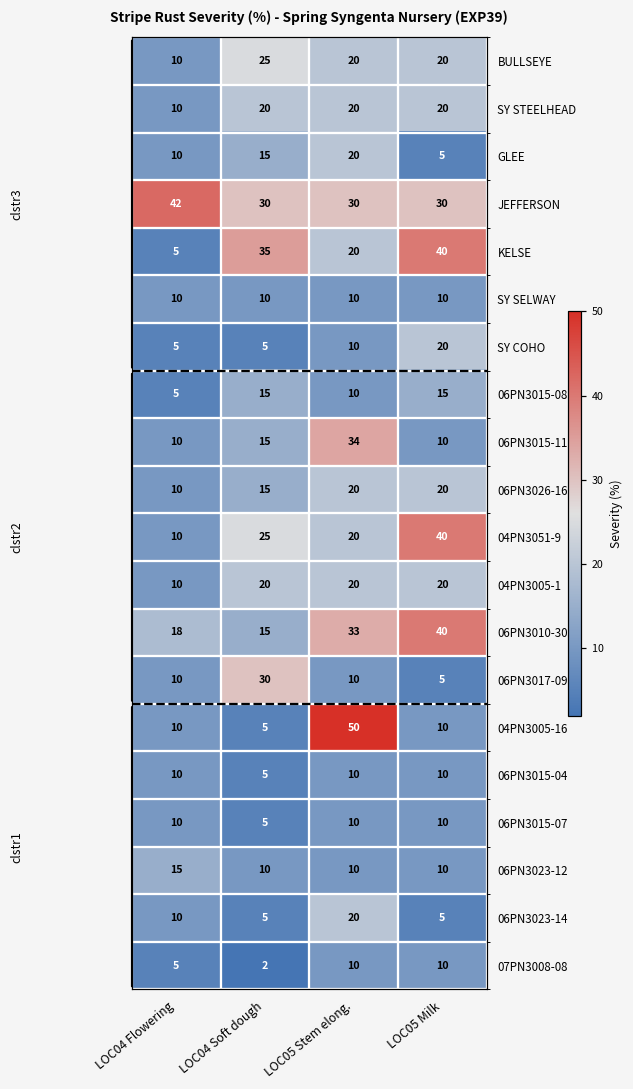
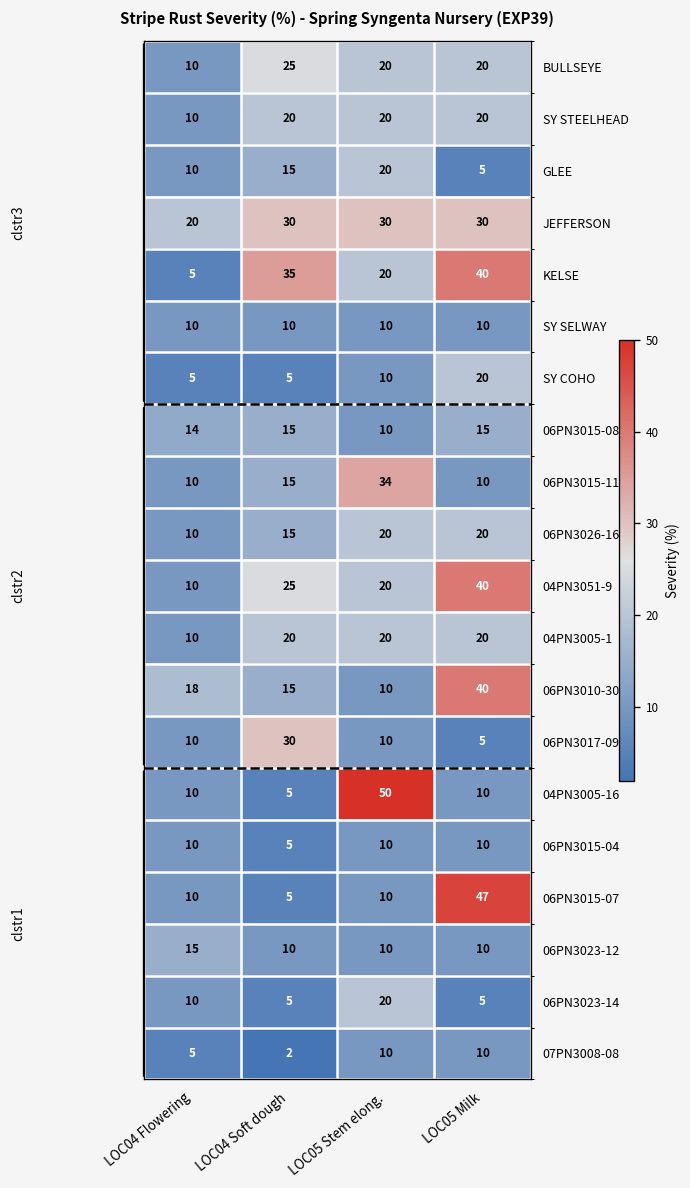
  {
    "BULLSEYE": {
      "LOC04 Flowering": 10,
      "LOC04 Soft dough": 25,
      "LOC05 Stem elong.": 20,
      "LOC05 Milk": 20
    },
    "SY STEELHEAD": {
      "LOC04 Flowering": 10,
      "LOC04 Soft dough": 20,
      "LOC05 Stem elong.": 20,
      "LOC05 Milk": 20
    },
    "GLEE": {
      "LOC04 Flowering": 10,
      "LOC04 Soft dough": 15,
      "LOC05 Stem elong.": 20,
      "LOC05 Milk": 5
    },
    "JEFFERSON": {
-     "LOC04 Flowering": 42,
+     "LOC04 Flowering": 20,
      "LOC04 Soft dough": 30,
      "LOC05 Stem elong.": 30,
      "LOC05 Milk": 30
    },
    "KELSE": {
      "LOC04 Flowering": 5,
      "LOC04 Soft dough": 35,
      "LOC05 Stem elong.": 20,
      "LOC05 Milk": 40
    },
    "SY SELWAY": {
      "LOC04 Flowering": 10,
      "LOC04 Soft dough": 10,
      "LOC05 Stem elong.": 10,
      "LOC05 Milk": 10
    },
    "SY COHO": {
      "LOC04 Flowering": 5,
      "LOC04 Soft dough": 5,
      "LOC05 Stem elong.": 10,
      "LOC05 Milk": 20
    },
    "06PN3015-08": {
-     "LOC04 Flowering": 5,
+     "LOC04 Flowering": 14,
      "LOC04 Soft dough": 15,
      "LOC05 Stem elong.": 10,
      "LOC05 Milk": 15
    },
    "06PN3015-11": {
      "LOC04 Flowering": 10,
      "LOC04 Soft dough": 15,
      "LOC05 Stem elong.": 34,
      "LOC05 Milk": 10
    },
    "06PN3026-16": {
      "LOC04 Flowering": 10,
      "LOC04 Soft dough": 15,
      "LOC05 Stem elong.": 20,
      "LOC05 Milk": 20
    },
    "04PN3051-9": {
      "LOC04 Flowering": 10,
      "LOC04 Soft dough": 25,
      "LOC05 Stem elong.": 20,
      "LOC05 Milk": 40
    },
    "04PN3005-1": {
      "LOC04 Flowering": 10,
      "LOC04 Soft dough": 20,
      "LOC05 Stem elong.": 20,
      "LOC05 Milk": 20
    },
    "06PN3010-30": {
      "LOC04 Flowering": 18,
      "LOC04 Soft dough": 15,
-     "LOC05 Stem elong.": 33,
+     "LOC05 Stem elong.": 10,
      "LOC05 Milk": 40
    },
    "06PN3017-09": {
      "LOC04 Flowering": 10,
      "LOC04 Soft dough": 30,
      "LOC05 Stem elong.": 10,
      "LOC05 Milk": 5
    },
    "04PN3005-16": {
      "LOC04 Flowering": 10,
      "LOC04 Soft dough": 5,
      "LOC05 Stem elong.": 50,
      "LOC05 Milk": 10
    },
    "06PN3015-04": {
      "LOC04 Flowering": 10,
      "LOC04 Soft dough": 5,
      "LOC05 Stem elong.": 10,
      "LOC05 Milk": 10
    },
    "06PN3015-07": {
      "LOC04 Flowering": 10,
      "LOC04 Soft dough": 5,
      "LOC05 Stem elong.": 10,
-     "LOC05 Milk": 10
+     "LOC05 Milk": 47
    },
    "06PN3023-12": {
      "LOC04 Flowering": 15,
      "LOC04 Soft dough": 10,
      "LOC05 Stem elong.": 10,
      "LOC05 Milk": 10
    },
    "06PN3023-14": {
      "LOC04 Flowering": 10,
      "LOC04 Soft dough": 5,
      "LOC05 Stem elong.": 20,
      "LOC05 Milk": 5
    },
    "07PN3008-08": {
      "LOC04 Flowering": 5,
      "LOC04 Soft dough": 2,
      "LOC05 Stem elong.": 10,
      "LOC05 Milk": 10
    }
  }
